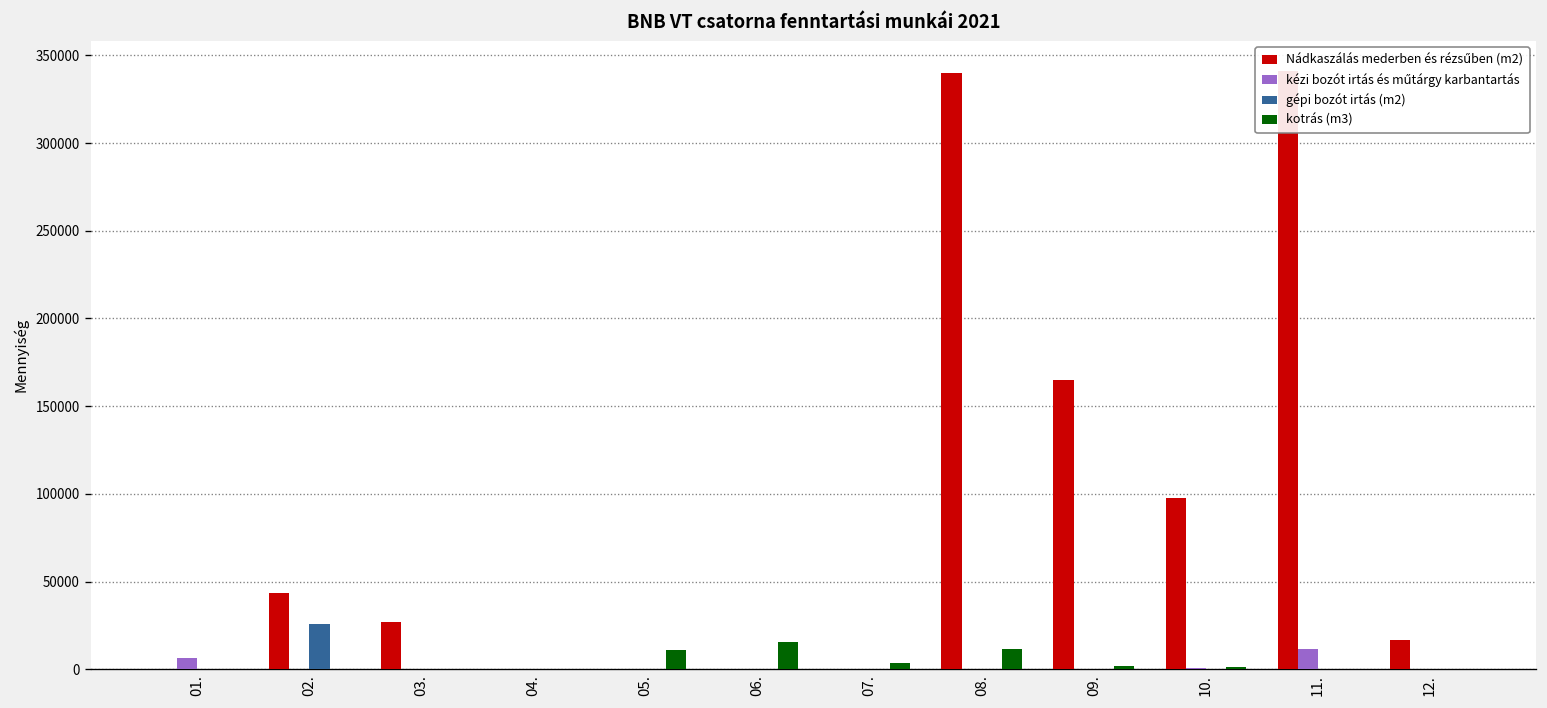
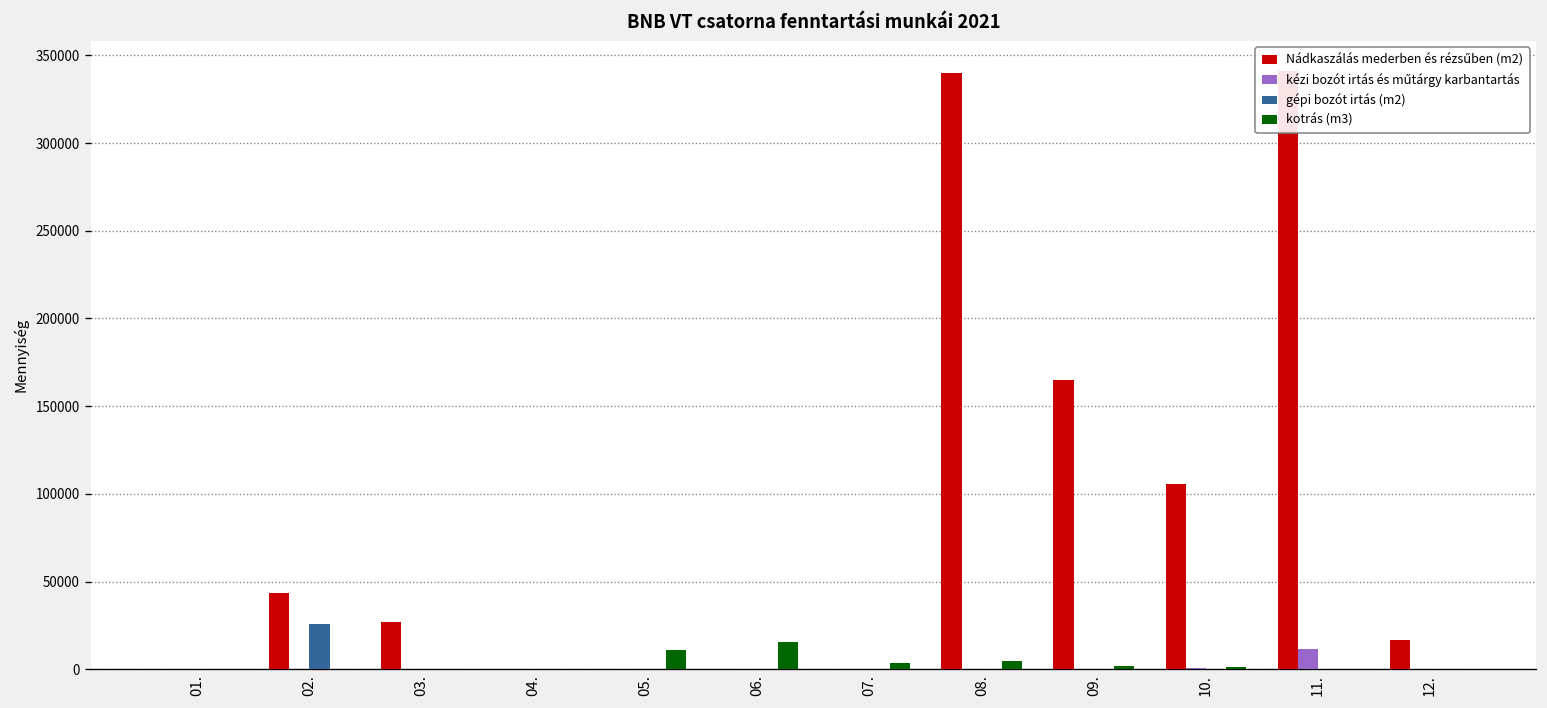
  {
    "Nádkaszálás mederben és rézsűben (m2)": {
      "01.": 0,
      "02.": 44000,
      "03.": 27000,
      "04.": 0,
      "05.": 0,
      "06.": 0,
      "07.": 0,
      "08.": 340000,
      "09.": 165000,
-     "10.": 98000,
+     "10.": 105000,
      "12.": 17000
    },
    "kézi bozót irtás és műtárgy karbantartás": {
-     "01.": 6000,
+     "01.": 0,
      "11.": 11000
    },
    "gépi bozót irtás (m2)": {
      "01.": 0,
      "02.": 26000,
      "03.": 0,
      "04.": 0,
      "05.": 0,
      "06.": 0,
      "07.": 0,
      "08.": 0,
      "09.": 0,
      "10.": 0,
      "11.": 0,
      "12.": 0
    },
    "kotrás (m3)": {
      "01.": 0,
      "02.": 0,
      "03.": 0,
      "04.": 0,
      "05.": 11000,
      "06.": 16000,
      "07.": 4000,
-     "08.": 11000,
+     "08.": 5000,
      "09.": 2000,
      "11.": 0,
      "12.": 0
    }
  }
